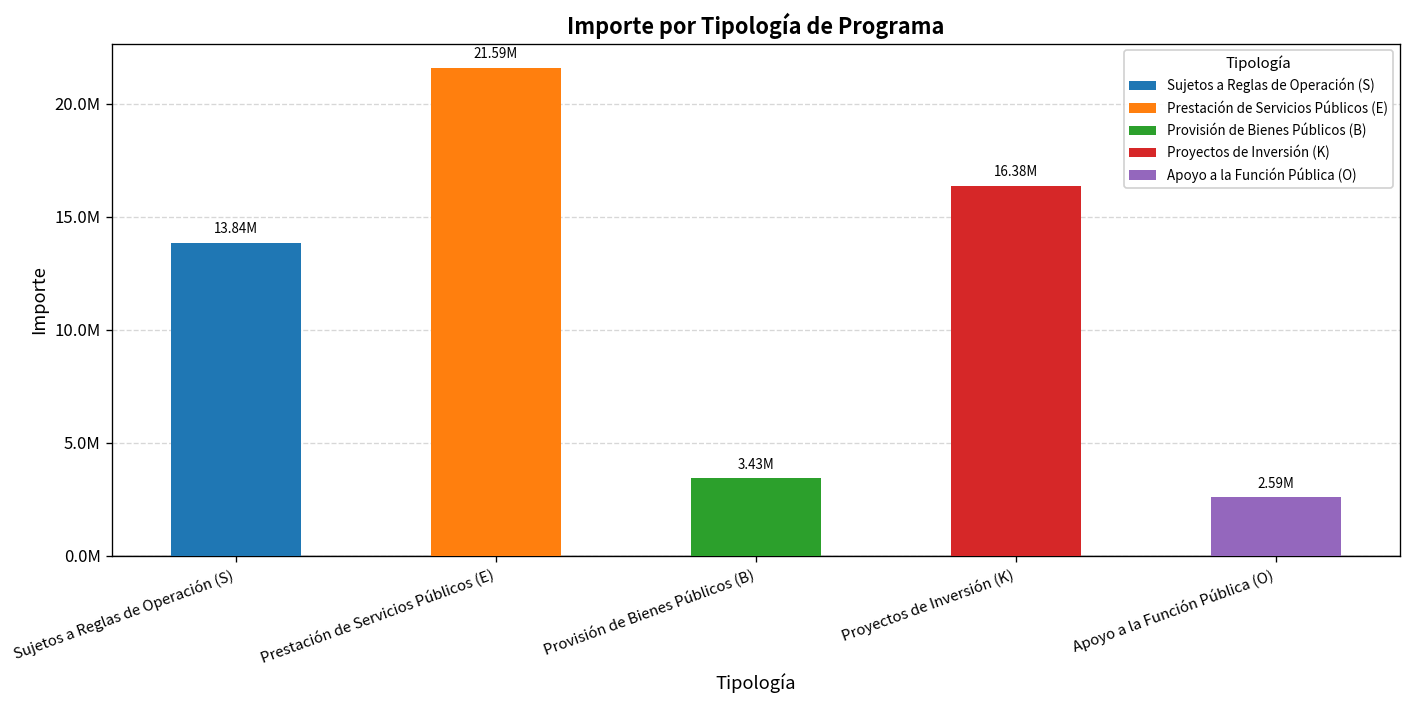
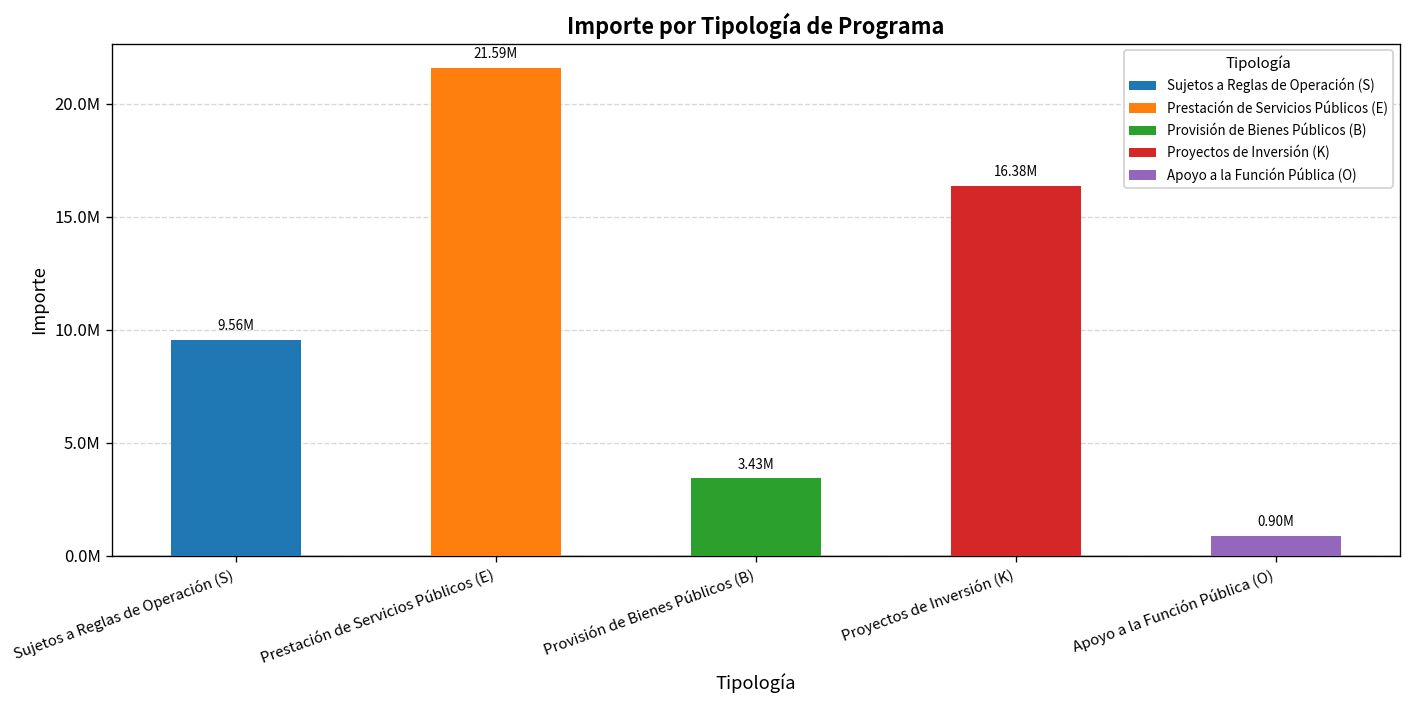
  {
-   "Sujetos a Reglas de Operación (S)": "13.84M",
+   "Sujetos a Reglas de Operación (S)": "9.56M",
    "Prestación de Servicios Públicos (E)": "21.59M",
    "Provisión de Bienes Públicos (B)": "3.43M",
    "Proyectos de Inversión (K)": "16.38M",
-   "Apoyo a la Función Pública (O)": "2.59M"
+   "Apoyo a la Función Pública (O)": "0.90M"
  }
